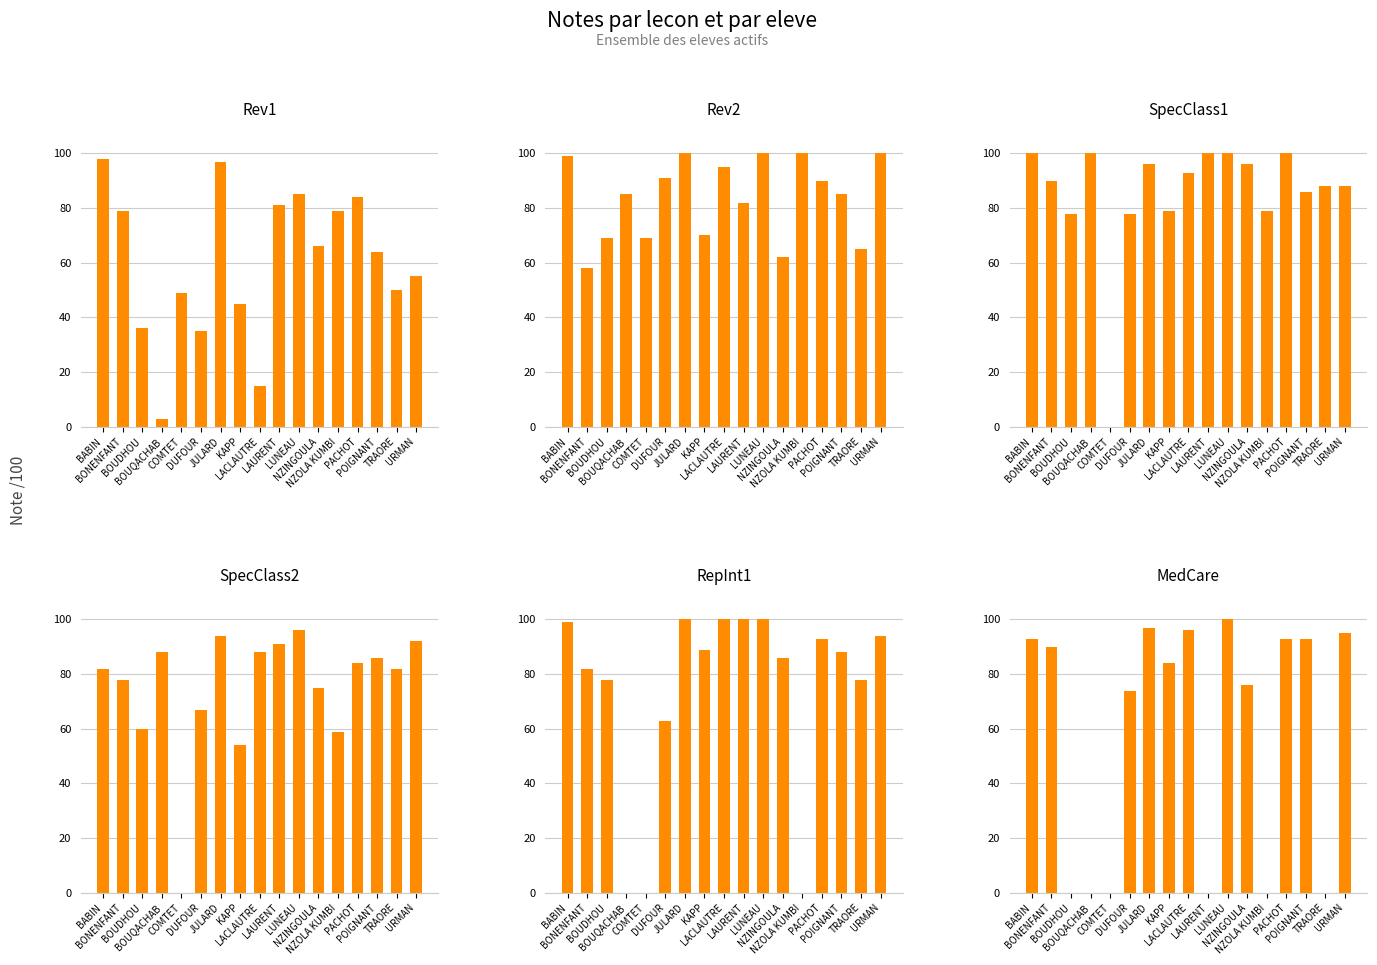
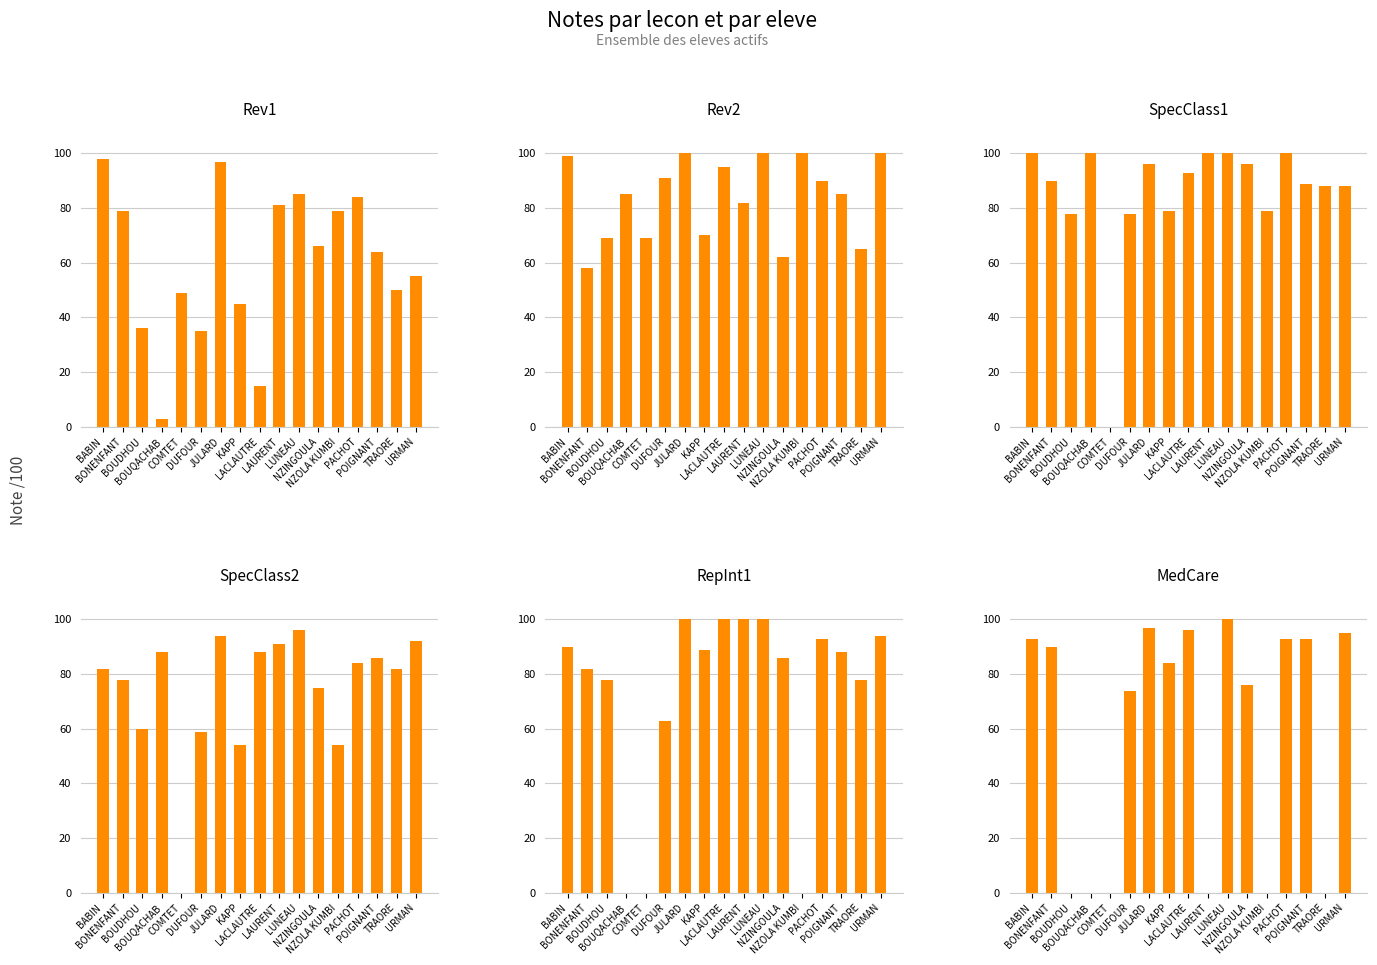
  {
    "Rev1": {
      "BABIN": 98,
      "BONENFANT": 79,
      "BOUDHOU": 36,
      "BOUQACHAB": 3,
      "COMTET": 49,
      "DUFOUR": 35,
      "JULARD": 97,
      "KAPP": 45,
      "LACLAUTRE": 15,
      "LAURENT": 81,
      "LUNEAU": 85,
      "NZINGOULA": 66,
      "NZOLA KUMBI": 79,
      "PACHOT": 84,
      "POIGNANT": 64,
      "TRAORE": 50,
      "URMAN": 55
    },
    "Rev2": {
      "BABIN": 99,
      "BONENFANT": 58,
      "BOUDHOU": 69,
      "BOUQACHAB": 85,
      "COMTET": 69,
      "DUFOUR": 91,
      "JULARD": 100,
      "KAPP": 70,
      "LACLAUTRE": 95,
      "LAURENT": 82,
      "LUNEAU": 100,
      "NZINGOULA": 62,
      "NZOLA KUMBI": 100,
      "PACHOT": 90,
      "POIGNANT": 85,
      "TRAORE": 65,
      "URMAN": 100
    },
    "SpecClass1": {
      "BABIN": 100,
      "BONENFANT": 90,
      "BOUDHOU": 78,
      "BOUQACHAB": 100,
      "COMTET": 0,
      "DUFOUR": 78,
      "JULARD": 96,
      "KAPP": 79,
      "LACLAUTRE": 93,
      "LAURENT": 100,
      "LUNEAU": 100,
      "NZINGOULA": 96,
      "NZOLA KUMBI": 79,
      "PACHOT": 100,
-     "POIGNANT": 86,
+     "POIGNANT": 89,
      "TRAORE": 88,
      "URMAN": 88
    },
    "SpecClass2": {
      "BABIN": 82,
      "BONENFANT": 78,
      "BOUDHOU": 60,
      "BOUQACHAB": 88,
      "COMTET": 0,
-     "DUFOUR": 67,
+     "DUFOUR": 59,
      "JULARD": 94,
      "KAPP": 54,
      "LACLAUTRE": 88,
      "LAURENT": 91,
      "LUNEAU": 96,
      "NZINGOULA": 75,
-     "NZOLA KUMBI": 59,
+     "NZOLA KUMBI": 54,
      "PACHOT": 84,
      "POIGNANT": 86,
      "TRAORE": 82,
      "URMAN": 92
    },
    "RepInt1": {
-     "BABIN": 99,
+     "BABIN": 90,
      "BONENFANT": 82,
      "BOUDHOU": 78,
      "BOUQACHAB": 0,
      "COMTET": 0,
      "DUFOUR": 63,
      "JULARD": 100,
      "KAPP": 89,
      "LACLAUTRE": 100,
      "LAURENT": 100,
      "LUNEAU": 100,
      "NZINGOULA": 86,
      "NZOLA KUMBI": 0,
      "PACHOT": 93,
      "POIGNANT": 88,
      "TRAORE": 78,
      "URMAN": 94
    },
    "MedCare": {
      "BABIN": 93,
      "BONENFANT": 90,
      "BOUDHOU": 0,
      "BOUQACHAB": 0,
      "COMTET": 0,
      "DUFOUR": 74,
      "JULARD": 97,
      "KAPP": 84,
      "LACLAUTRE": 96,
      "LAURENT": 0,
      "LUNEAU": 100,
      "NZINGOULA": 76,
      "NZOLA KUMBI": 0,
      "PACHOT": 93,
      "POIGNANT": 93,
      "TRAORE": 0,
      "URMAN": 95
    }
  }
